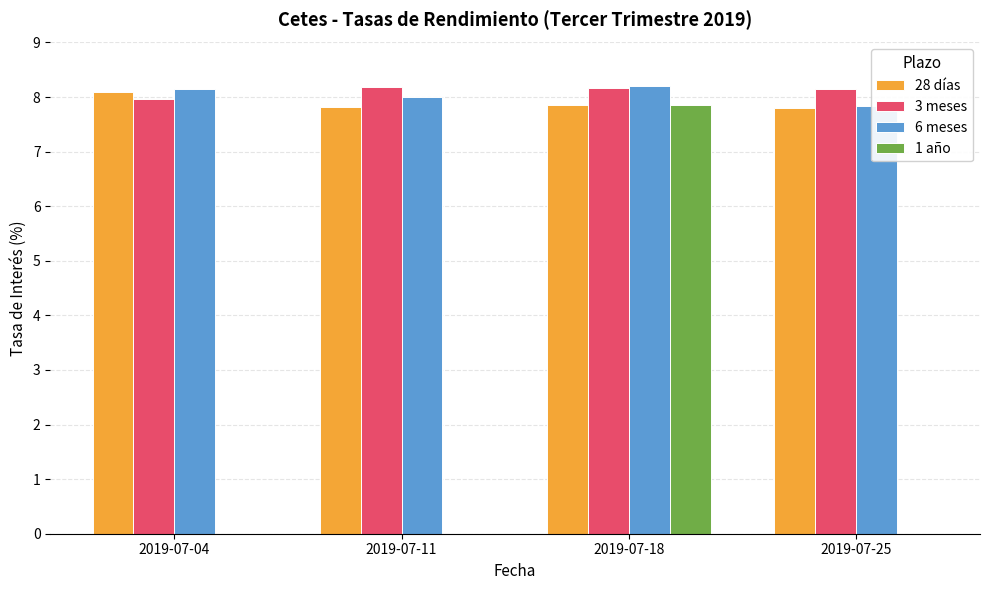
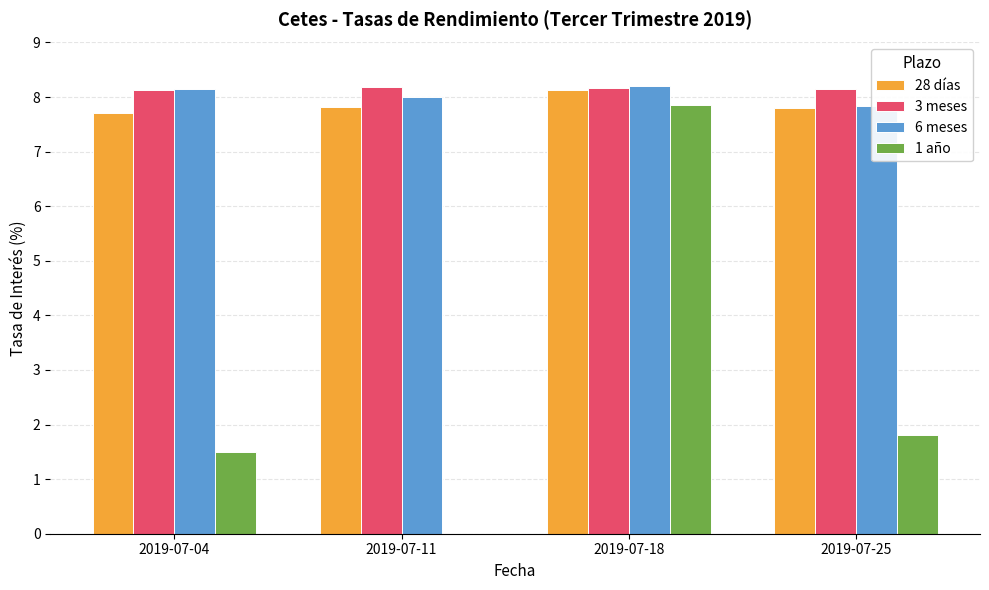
  {
    "28 días": {
-     "2019-07-04": 8.1,
+     "2019-07-04": 7.7,
      "2019-07-11": 7.8,
-     "2019-07-18": 7.9,
+     "2019-07-18": 8.1,
      "2019-07-25": 7.8
    },
    "3 meses": {
-     "2019-07-04": 8.0,
+     "2019-07-04": 8.1,
      "2019-07-11": 8.2,
      "2019-07-18": 8.2,
      "2019-07-25": 8.2
    },
    "6 meses": {
      "2019-07-04": 8.2,
      "2019-07-11": 8.0,
      "2019-07-18": 8.2
    },
    "1 año": {
-     "2019-07-04": 0.0,
+     "2019-07-04": 1.5,
      "2019-07-11": 0.0,
      "2019-07-18": 7.9,
-     "2019-07-25": 0.0
+     "2019-07-25": 1.8
    }
  }
